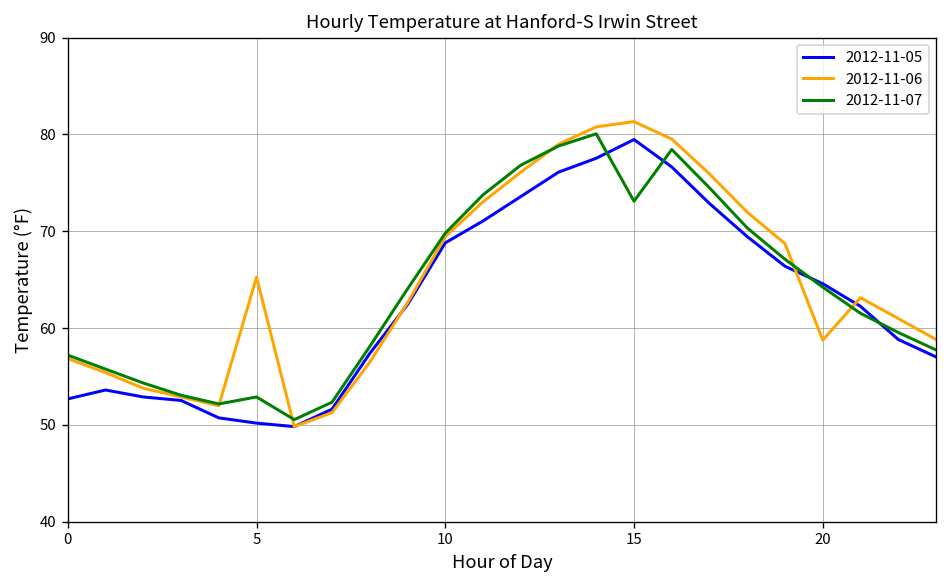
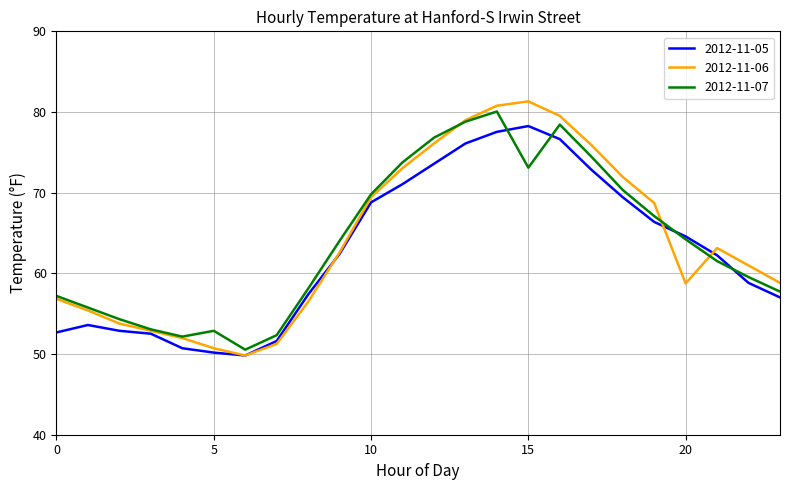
  {
    "2012-11-05": {
      "0": 53,
      "5": 50,
      "10": 69,
-     "15": 79,
+     "15": 78,
      "20": 65
    },
    "2012-11-06": {
      "0": 57,
-     "5": 65,
+     "5": 51,
      "10": 69,
      "15": 81,
      "20": 59
    },
    "2012-11-07": {
      "0": 57,
      "5": 53,
      "10": 70,
      "15": 73,
      "20": 64
    }
  }
